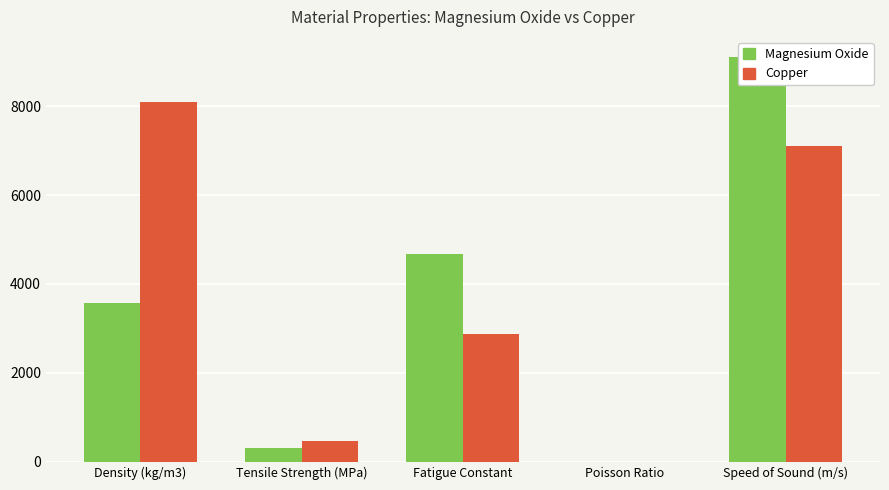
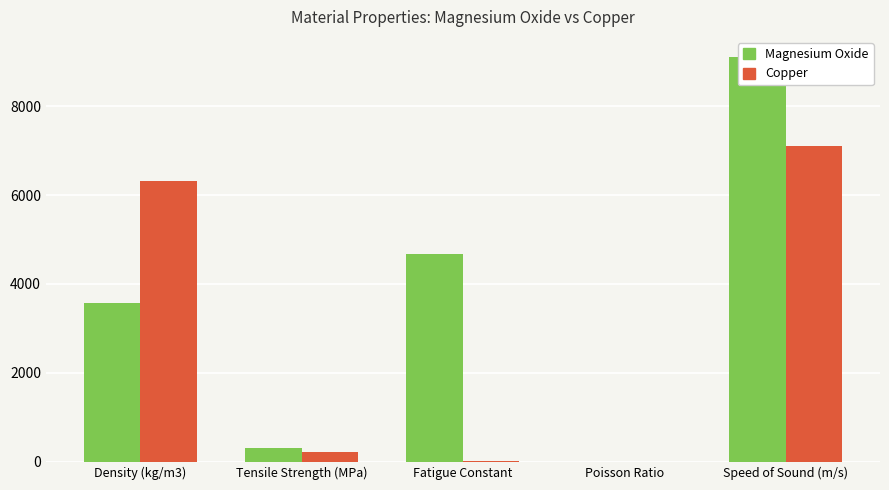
  {
    "Magnesium Oxide": {
      "Density (kg/m3)": 3600,
      "Tensile Strength (MPa)": 300,
      "Fatigue Constant": 4700
    },
    "Copper": {
-     "Density (kg/m3)": 8100,
-     "Tensile Strength (MPa)": 500,
-     "Fatigue Constant": 2900,
+     "Density (kg/m3)": 6300,
+     "Tensile Strength (MPa)": 200,
+     "Fatigue Constant": 0,
      "Speed of Sound (m/s)": 7100
    }
  }
